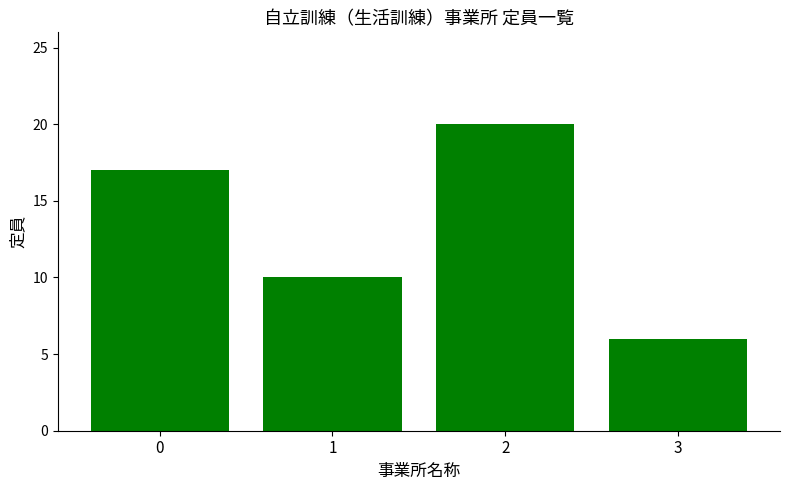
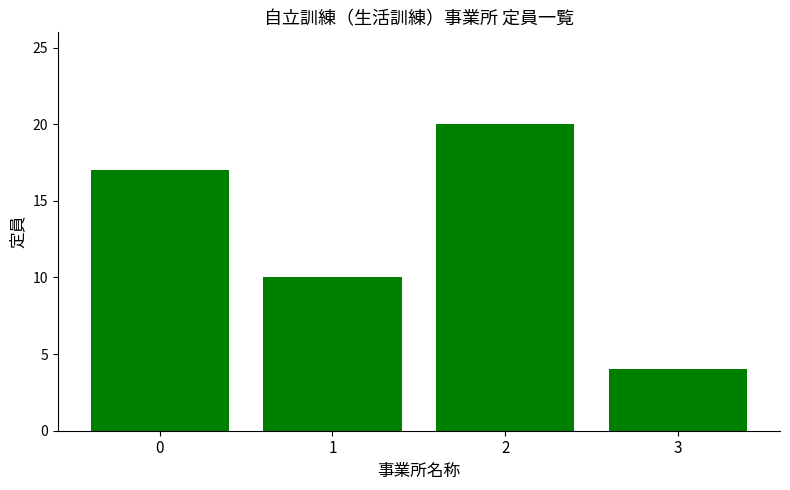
  {
    "0": 17,
    "1": 10,
    "2": 20,
-   "3": 6
+   "3": 4
  }
